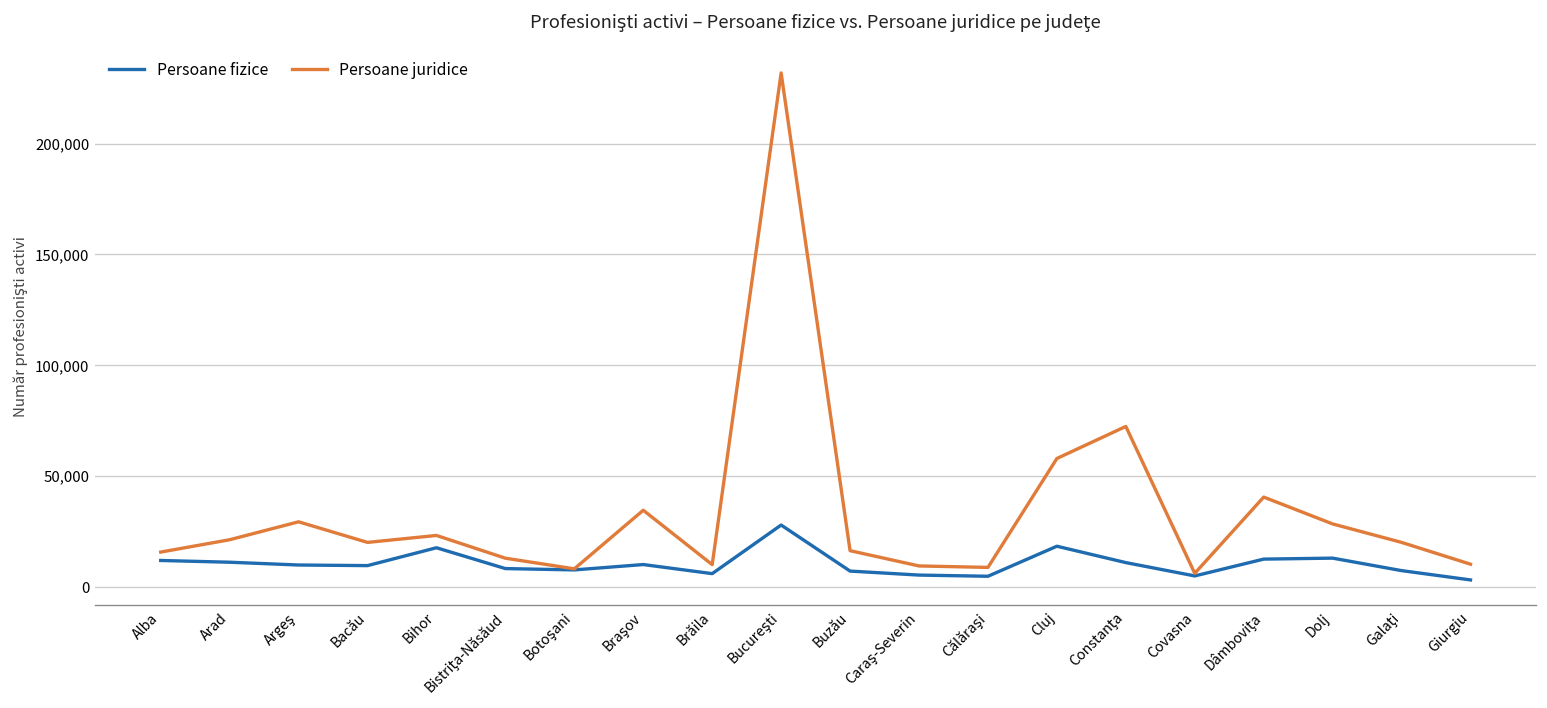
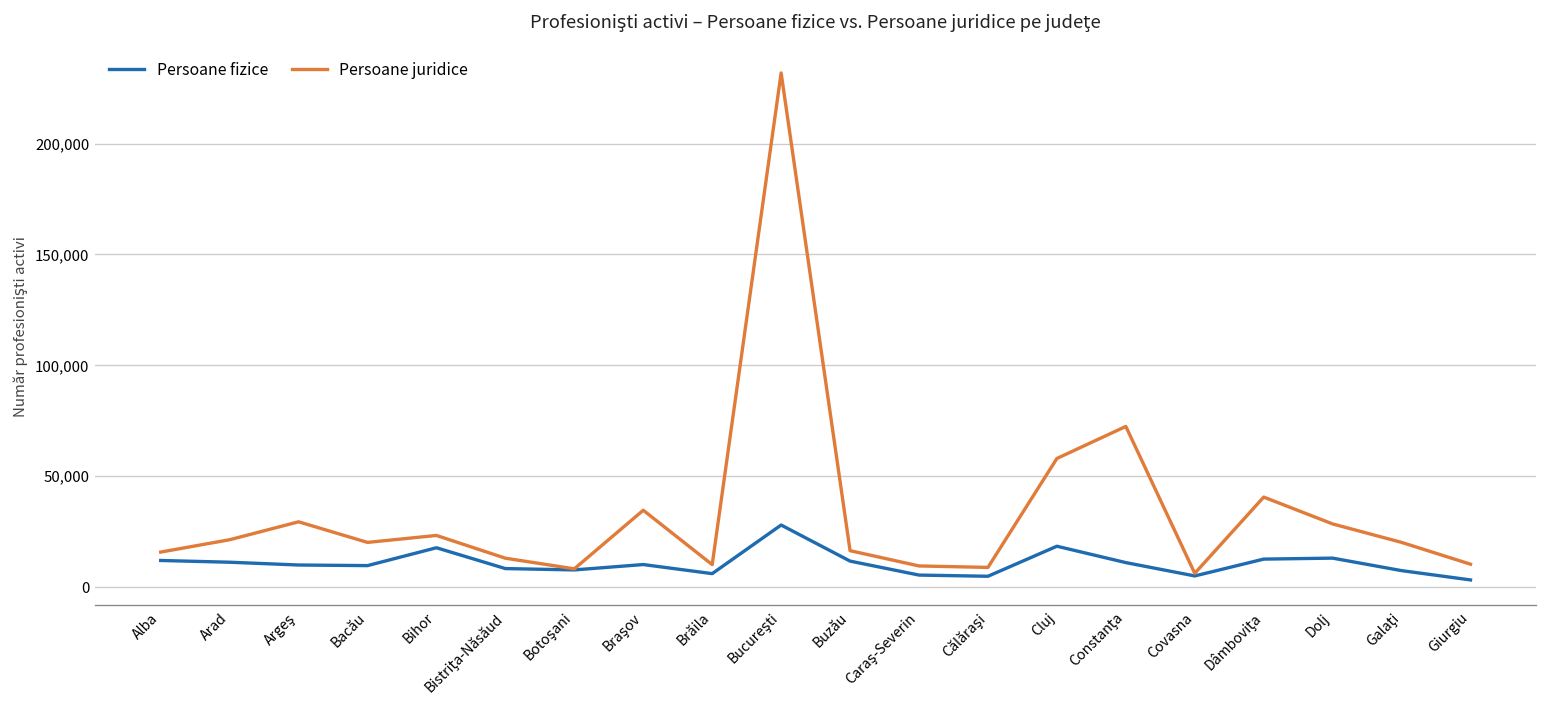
  {
    "Persoane fizice": {
      "Alba": "12,000",
      "Arad": "11,000",
      "Argeş": "10,000",
      "Bacău": "10,000",
      "Bihor": "18,000",
      "Bistriţa-Năsăud": "8,000",
      "Braşov": "10,000",
      "Brăila": "6,000",
      "Bucureşti": "28,000",
-     "Buzău": "7,000",
+     "Buzău": "12,000",
      "Caraş-Severin": "5,000",
      "Călăraşi": "5,000",
      "Cluj": "18,000",
      "Constanţa": "11,000",
      "Dâmboviţa": "13,000",
      "Dolj": "13,000",
      "Galaţi": "7,000",
      "Giurgiu": "3,000"
    },
    "Persoane juridice": {
      "Alba": "16,000",
      "Arad": "21,000",
      "Argeş": "29,000",
      "Bacău": "20,000",
      "Bihor": "23,000",
      "Bistriţa-Năsăud": "13,000",
      "Braşov": "35,000",
      "Brăila": "10,000",
      "Bucureşti": "232,000",
      "Buzău": "16,000",
      "Caraş-Severin": "10,000",
      "Călăraşi": "9,000",
      "Cluj": "58,000",
      "Constanţa": "72,000",
      "Dâmboviţa": "41,000",
      "Dolj": "28,000",
      "Galaţi": "20,000",
      "Giurgiu": "10,000"
    }
  }
